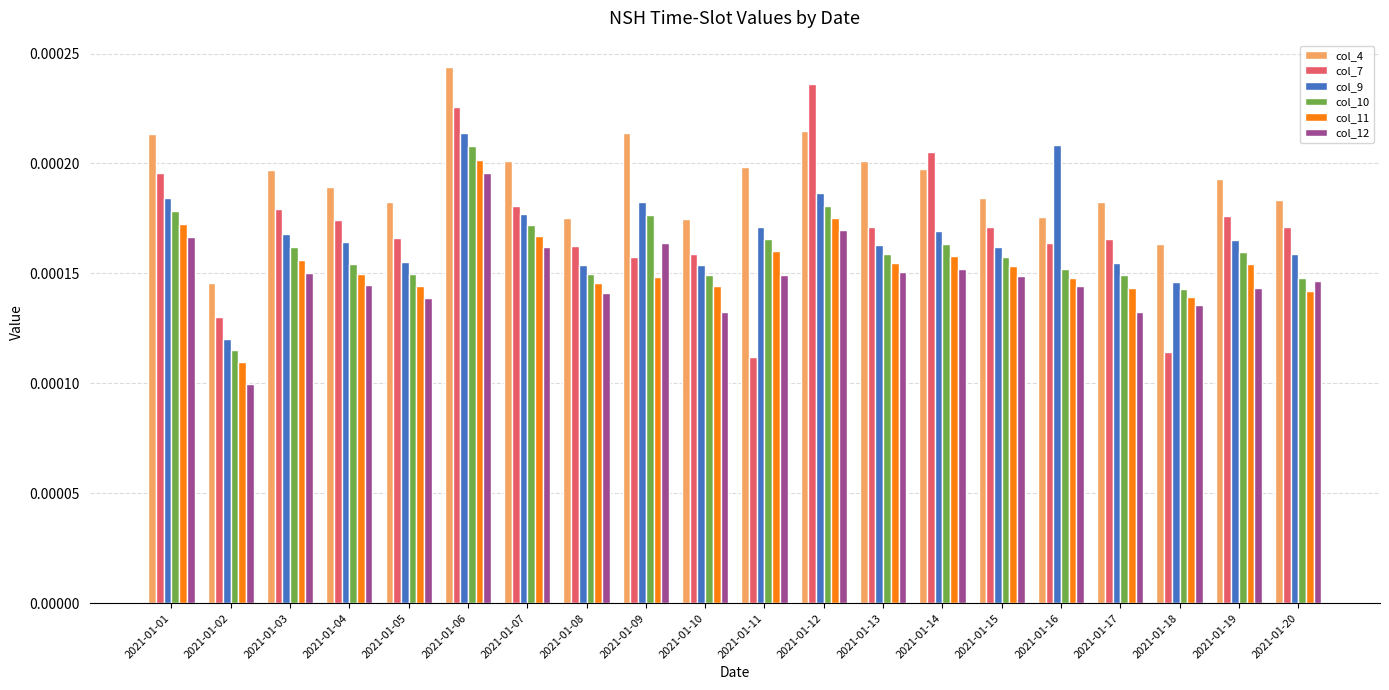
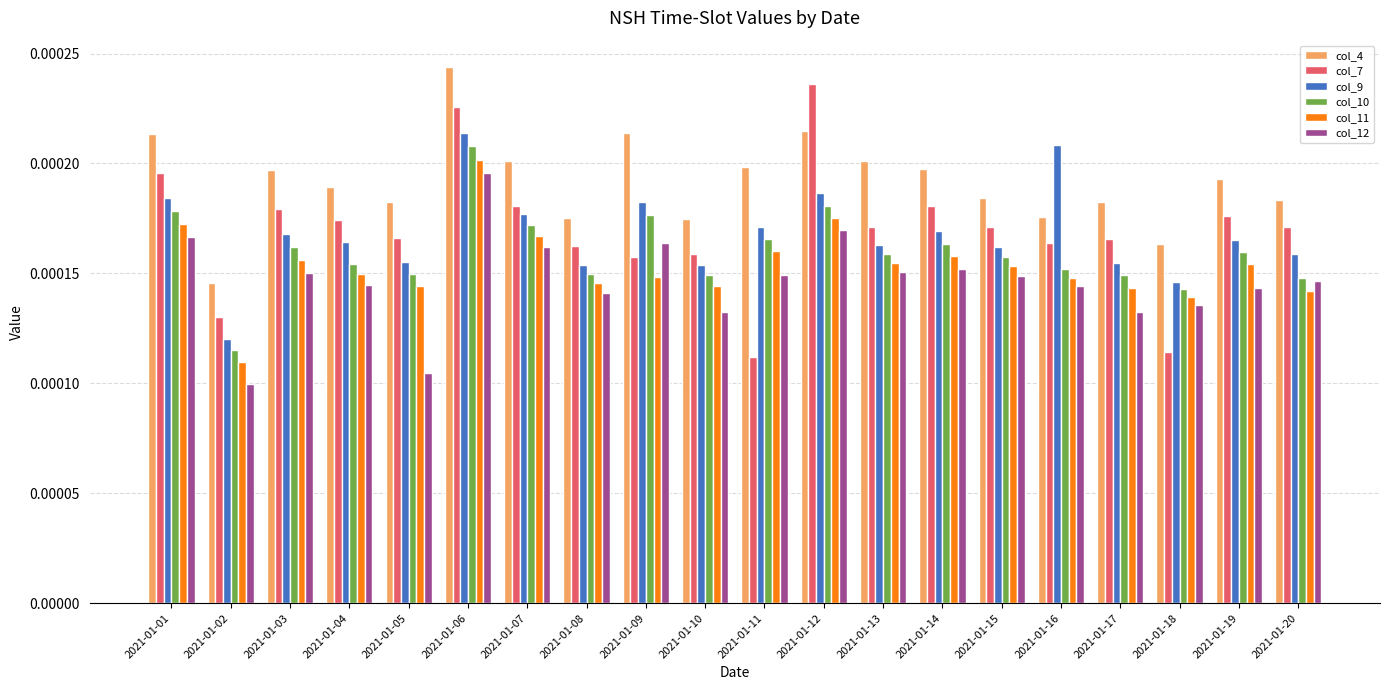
  {
    "col_4": {
      "2021-01-01": 0.000213,
      "2021-01-02": 0.000146,
      "2021-01-03": 0.000197,
      "2021-01-04": 0.000189,
      "2021-01-05": 0.000183,
      "2021-01-06": 0.000244,
      "2021-01-07": 0.000201,
      "2021-01-08": 0.000175,
      "2021-01-09": 0.000214,
      "2021-01-10": 0.000175,
      "2021-01-11": 0.000198,
      "2021-01-12": 0.000215,
      "2021-01-13": 0.000201,
      "2021-01-14": 0.000198,
      "2021-01-15": 0.000184,
      "2021-01-16": 0.000176,
      "2021-01-17": 0.000183,
      "2021-01-18": 0.000163,
      "2021-01-19": 0.000193,
      "2021-01-20": 0.000183
    },
    "col_7": {
      "2021-01-01": 0.000196,
      "2021-01-02": 0.000130,
      "2021-01-03": 0.000179,
      "2021-01-04": 0.000174,
      "2021-01-05": 0.000166,
      "2021-01-06": 0.000226,
      "2021-01-07": 0.000181,
      "2021-01-08": 0.000162,
      "2021-01-09": 0.000158,
      "2021-01-10": 0.000159,
      "2021-01-11": 0.000112,
      "2021-01-12": 0.000236,
      "2021-01-13": 0.000171,
-     "2021-01-14": 0.000205,
+     "2021-01-14": 0.000181,
      "2021-01-15": 0.000171,
      "2021-01-16": 0.000164,
      "2021-01-17": 0.000166,
      "2021-01-18": 0.000114,
      "2021-01-19": 0.000176,
      "2021-01-20": 0.000171
    },
    "col_9": {
      "2021-01-01": 0.000184,
      "2021-01-02": 0.000120,
      "2021-01-03": 0.000168,
      "2021-01-04": 0.000164,
      "2021-01-05": 0.000155,
      "2021-01-06": 0.000214,
      "2021-01-07": 0.000177,
      "2021-01-08": 0.000154,
      "2021-01-09": 0.000183,
      "2021-01-10": 0.000154,
      "2021-01-11": 0.000171,
      "2021-01-12": 0.000186,
      "2021-01-13": 0.000163,
      "2021-01-14": 0.000169,
      "2021-01-15": 0.000162,
      "2021-01-16": 0.000209,
      "2021-01-17": 0.000155,
      "2021-01-18": 0.000146,
      "2021-01-19": 0.000165,
      "2021-01-20": 0.000159
    },
    "col_10": {
      "2021-01-01": 0.000178,
      "2021-01-02": 0.000115,
      "2021-01-03": 0.000162,
      "2021-01-04": 0.000154,
      "2021-01-05": 0.000150,
      "2021-01-06": 0.000208,
      "2021-01-07": 0.000172,
      "2021-01-08": 0.000150,
      "2021-01-09": 0.000176,
      "2021-01-10": 0.000149,
      "2021-01-11": 0.000166,
      "2021-01-12": 0.000181,
      "2021-01-13": 0.000159,
      "2021-01-14": 0.000163,
      "2021-01-15": 0.000158,
      "2021-01-16": 0.000152,
      "2021-01-17": 0.000149,
      "2021-01-18": 0.000143,
      "2021-01-19": 0.000160,
      "2021-01-20": 0.000148
    },
    "col_11": {
      "2021-01-01": 0.000172,
      "2021-01-02": 0.000110,
      "2021-01-03": 0.000156,
      "2021-01-04": 0.000150,
      "2021-01-05": 0.000144,
      "2021-01-06": 0.000202,
      "2021-01-07": 0.000167,
      "2021-01-08": 0.000146,
      "2021-01-09": 0.000148,
      "2021-01-10": 0.000144,
      "2021-01-11": 0.000160,
      "2021-01-12": 0.000175,
      "2021-01-13": 0.000155,
      "2021-01-14": 0.000158,
      "2021-01-15": 0.000153,
      "2021-01-16": 0.000148,
      "2021-01-17": 0.000144,
      "2021-01-18": 0.000139,
      "2021-01-19": 0.000154,
      "2021-01-20": 0.000142
    },
    "col_12": {
      "2021-01-01": 0.000167,
      "2021-01-02": 0.000100,
      "2021-01-03": 0.000150,
      "2021-01-04": 0.000145,
-     "2021-01-05": 0.000139,
+     "2021-01-05": 0.000105,
      "2021-01-06": 0.000196,
      "2021-01-07": 0.000162,
      "2021-01-08": 0.000141,
      "2021-01-09": 0.000164,
      "2021-01-10": 0.000133,
      "2021-01-11": 0.000149,
      "2021-01-12": 0.000170,
      "2021-01-13": 0.000150,
      "2021-01-14": 0.000152,
      "2021-01-15": 0.000149,
      "2021-01-16": 0.000144,
      "2021-01-17": 0.000132,
      "2021-01-18": 0.000136,
      "2021-01-19": 0.000143,
      "2021-01-20": 0.000146
    }
  }
